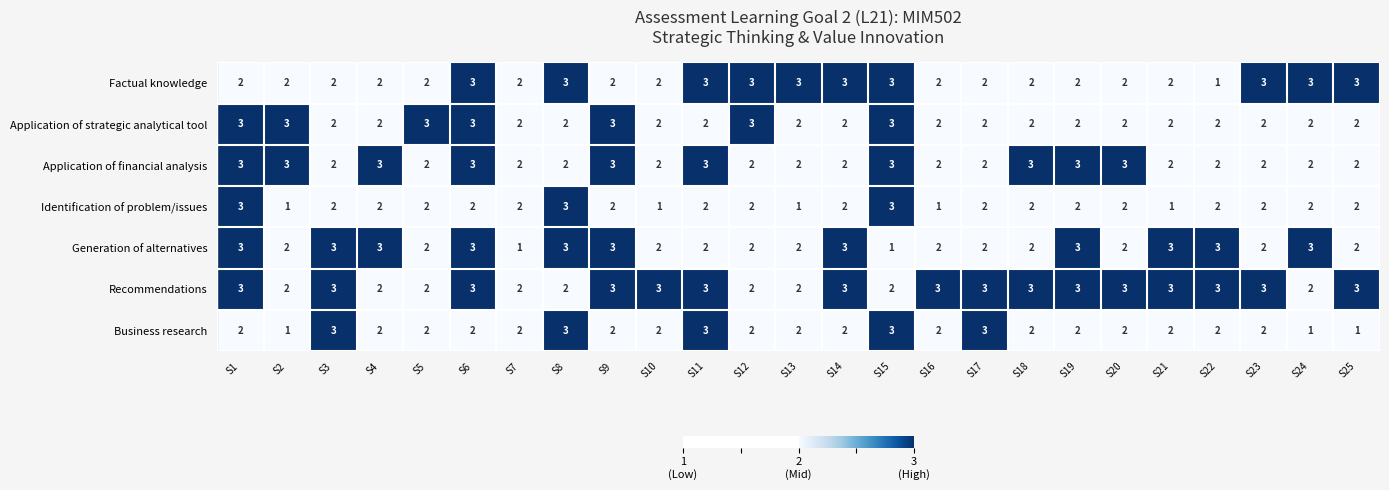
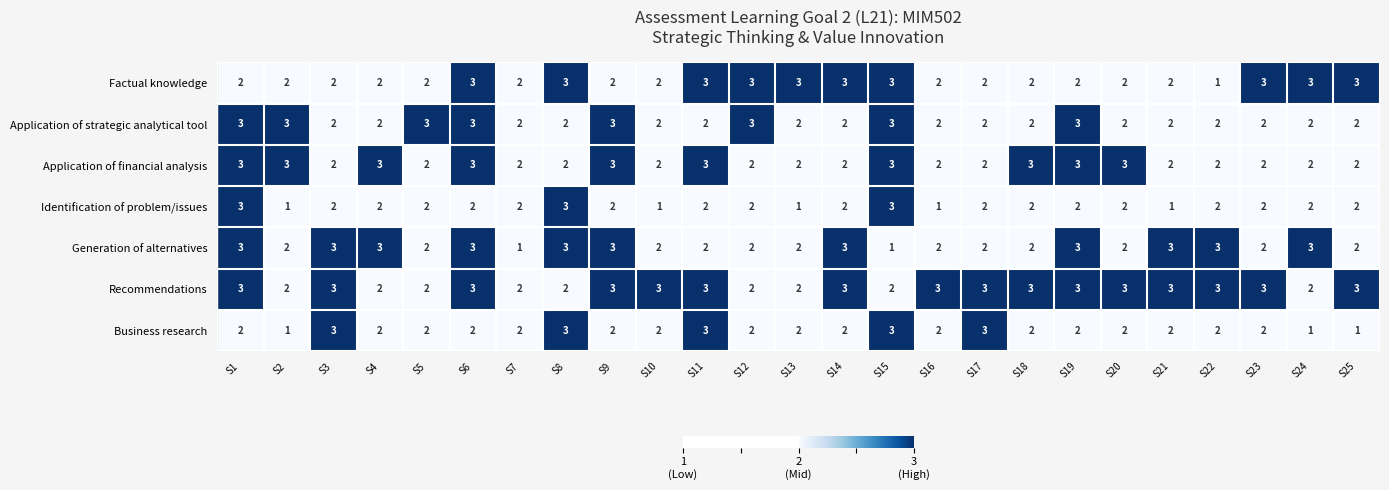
  {
    "Factual knowledge": {
      "S1": 2,
      "S2": 2,
      "S3": 2,
      "S4": 2,
      "S5": 2,
      "S6": 3,
      "S7": 2,
      "S8": 3,
      "S9": 2,
      "S10": 2,
      "S11": 3,
      "S12": 3,
      "S13": 3,
      "S14": 3,
      "S15": 3,
      "S16": 2,
      "S17": 2,
      "S18": 2,
      "S19": 2,
      "S20": 2,
      "S21": 2,
      "S22": 1,
      "S23": 3,
      "S24": 3,
      "S25": 3
    },
    "Application of strategic analytical tool": {
      "S1": 3,
      "S2": 3,
      "S3": 2,
      "S4": 2,
      "S5": 3,
      "S6": 3,
      "S7": 2,
      "S8": 2,
      "S9": 3,
      "S10": 2,
      "S11": 2,
      "S12": 3,
      "S13": 2,
      "S14": 2,
      "S15": 3,
      "S16": 2,
      "S17": 2,
      "S18": 2,
-     "S19": 2,
+     "S19": 3,
      "S20": 2,
      "S21": 2,
      "S22": 2,
      "S23": 2,
      "S24": 2,
      "S25": 2
    },
    "Application of financial analysis": {
      "S1": 3,
      "S2": 3,
      "S3": 2,
      "S4": 3,
      "S5": 2,
      "S6": 3,
      "S7": 2,
      "S8": 2,
      "S9": 3,
      "S10": 2,
      "S11": 3,
      "S12": 2,
      "S13": 2,
      "S14": 2,
      "S15": 3,
      "S16": 2,
      "S17": 2,
      "S18": 3,
      "S19": 3,
      "S20": 3,
      "S21": 2,
      "S22": 2,
      "S23": 2,
      "S24": 2,
      "S25": 2
    },
    "Identification of problem/issues": {
      "S1": 3,
      "S2": 1,
      "S3": 2,
      "S4": 2,
      "S5": 2,
      "S6": 2,
      "S7": 2,
      "S8": 3,
      "S9": 2,
      "S10": 1,
      "S11": 2,
      "S12": 2,
      "S13": 1,
      "S14": 2,
      "S15": 3,
      "S16": 1,
      "S17": 2,
      "S18": 2,
      "S19": 2,
      "S20": 2,
      "S21": 1,
      "S22": 2,
      "S23": 2,
      "S24": 2,
      "S25": 2
    },
    "Generation of alternatives": {
      "S1": 3,
      "S2": 2,
      "S3": 3,
      "S4": 3,
      "S5": 2,
      "S6": 3,
      "S7": 1,
      "S8": 3,
      "S9": 3,
      "S10": 2,
      "S11": 2,
      "S12": 2,
      "S13": 2,
      "S14": 3,
      "S15": 1,
      "S16": 2,
      "S17": 2,
      "S18": 2,
      "S19": 3,
      "S20": 2,
      "S21": 3,
      "S22": 3,
      "S23": 2,
      "S24": 3,
      "S25": 2
    },
    "Recommendations": {
      "S1": 3,
      "S2": 2,
      "S3": 3,
      "S4": 2,
      "S5": 2,
      "S6": 3,
      "S7": 2,
      "S8": 2,
      "S9": 3,
      "S10": 3,
      "S11": 3,
      "S12": 2,
      "S13": 2,
      "S14": 3,
      "S15": 2,
      "S16": 3,
      "S17": 3,
      "S18": 3,
      "S19": 3,
      "S20": 3,
      "S21": 3,
      "S22": 3,
      "S23": 3,
      "S24": 2,
      "S25": 3
    },
    "Business research": {
      "S1": 2,
      "S2": 1,
      "S3": 3,
      "S4": 2,
      "S5": 2,
      "S6": 2,
      "S7": 2,
      "S8": 3,
      "S9": 2,
      "S10": 2,
      "S11": 3,
      "S12": 2,
      "S13": 2,
      "S14": 2,
      "S15": 3,
      "S16": 2,
      "S17": 3,
      "S18": 2,
      "S19": 2,
      "S20": 2,
      "S21": 2,
      "S22": 2,
      "S23": 2,
      "S24": 1,
      "S25": 1
    }
  }
